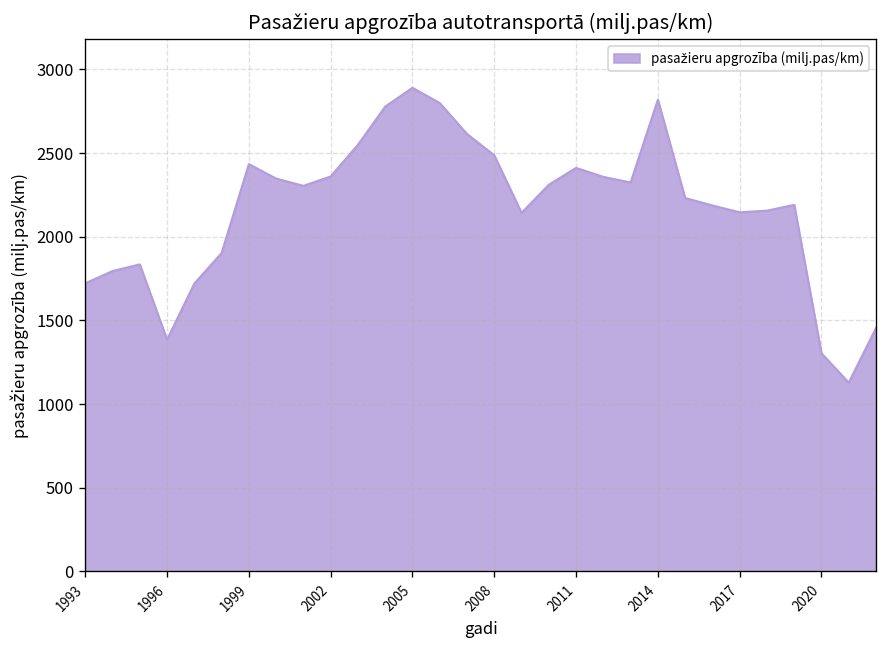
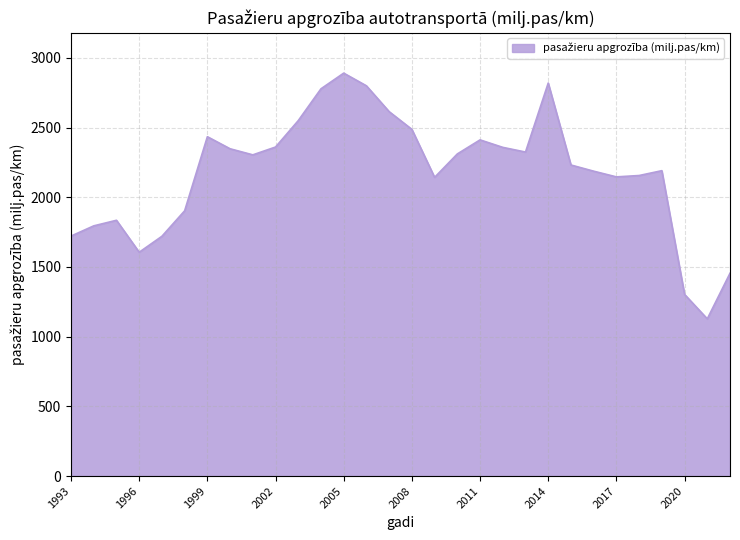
  {
    "1993": 1720,
-   "1996": 1390,
+   "1996": 1610,
    "1999": 2430,
    "2002": 2360,
    "2005": 2890,
    "2008": 2490,
    "2011": 2410,
    "2014": 2820,
    "2017": 2150,
    "2020": 1300
  }
